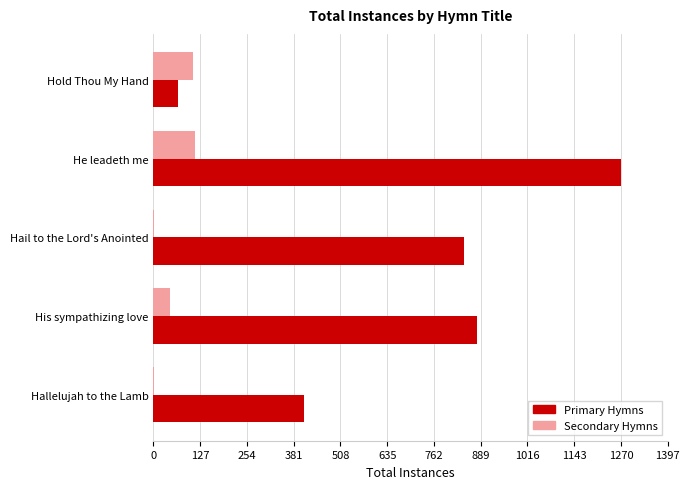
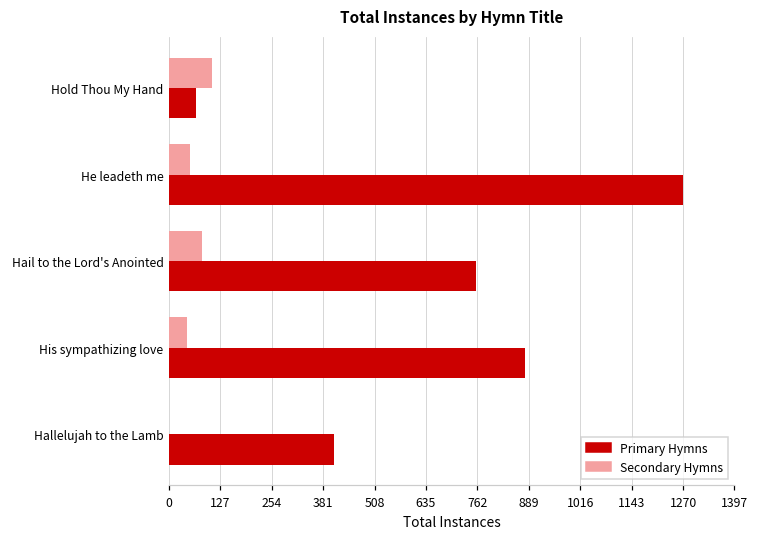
  {
    "Primary Hymns": {
      "Hold Thou My Hand": 70,
      "He leadeth me": 1270,
-     "Hail to the Lord's Anointed": 840,
+     "Hail to the Lord's Anointed": 760,
      "His sympathizing love": 880,
      "Hallelujah to the Lamb": 410
    },
    "Secondary Hymns": {
      "Hold Thou My Hand": 110,
-     "He leadeth me": 110,
-     "Hail to the Lord's Anointed": 0,
+     "He leadeth me": 50,
+     "Hail to the Lord's Anointed": 80,
      "His sympathizing love": 40
    }
  }
